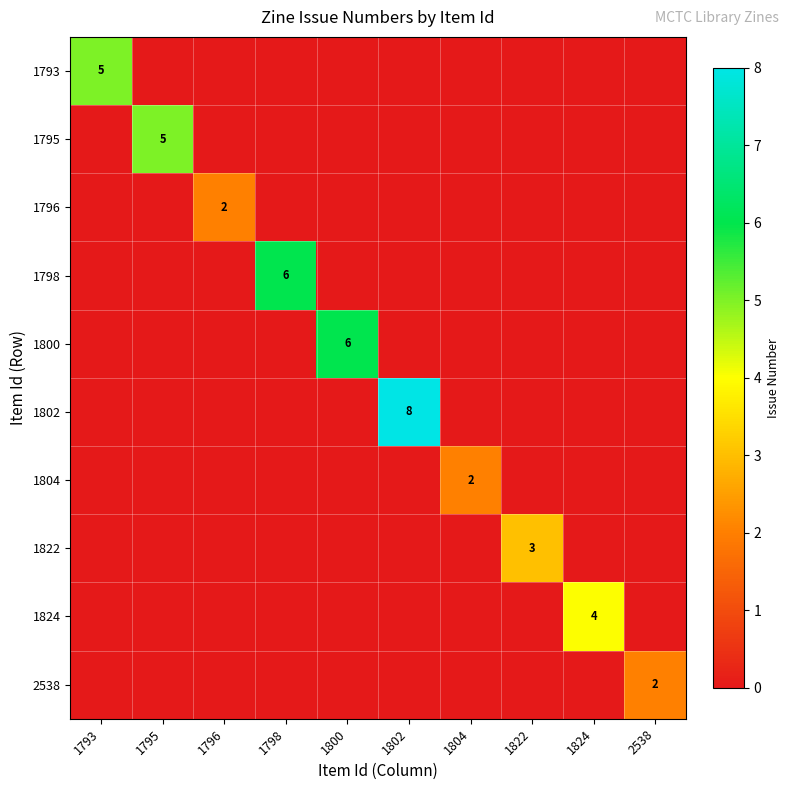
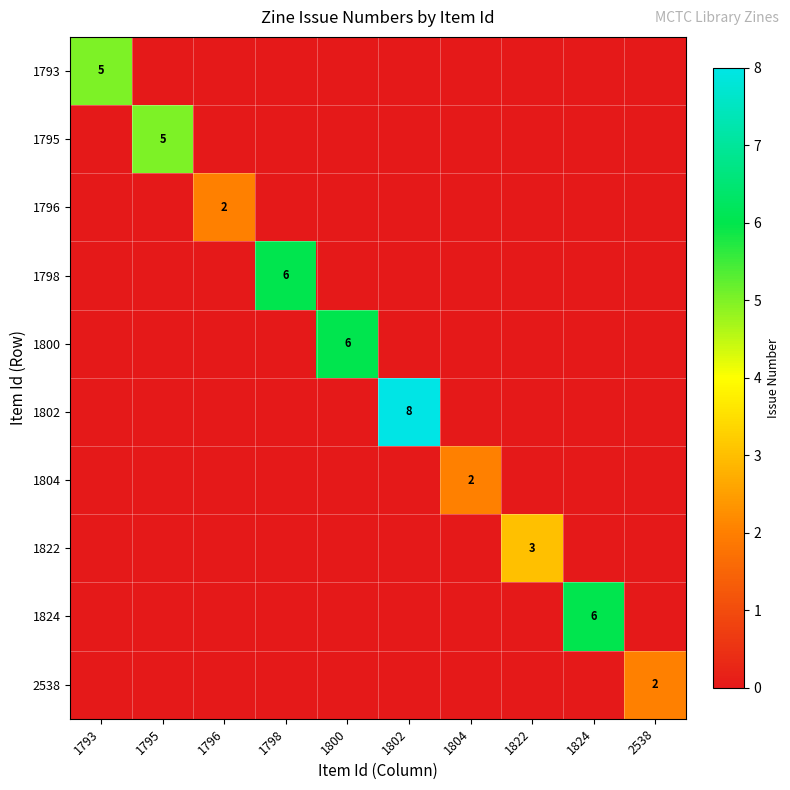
  {
    "1793": {
      "1793": 5
    },
    "1795": {
      "1795": 5
    },
    "1796": {
      "1796": 2
    },
    "1798": {
      "1798": 6
    },
    "1800": {
      "1800": 6
    },
    "1802": {
      "1802": 8
    },
    "1804": {
      "1804": 2
    },
    "1822": {
      "1822": 3
    },
    "1824": {
-     "1824": 4
+     "1824": 6
    },
    "2538": {
      "2538": 2
    }
  }
